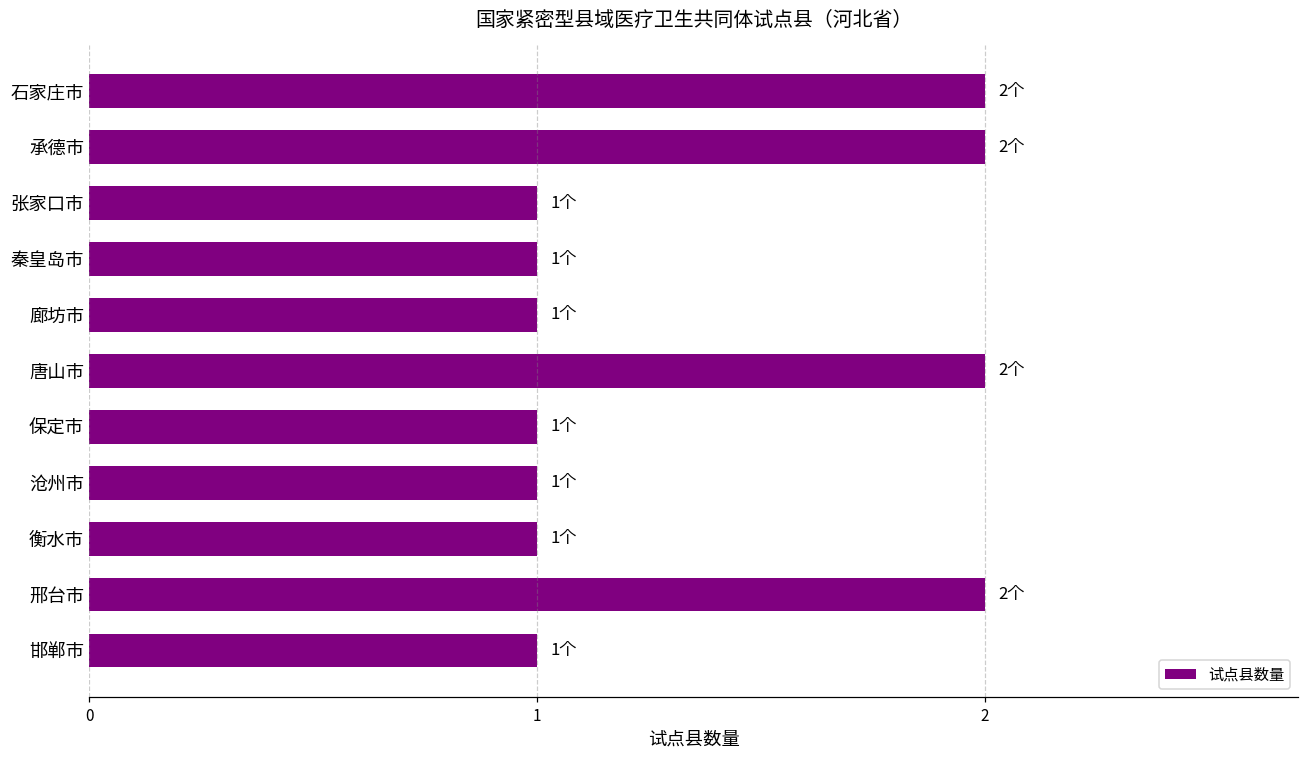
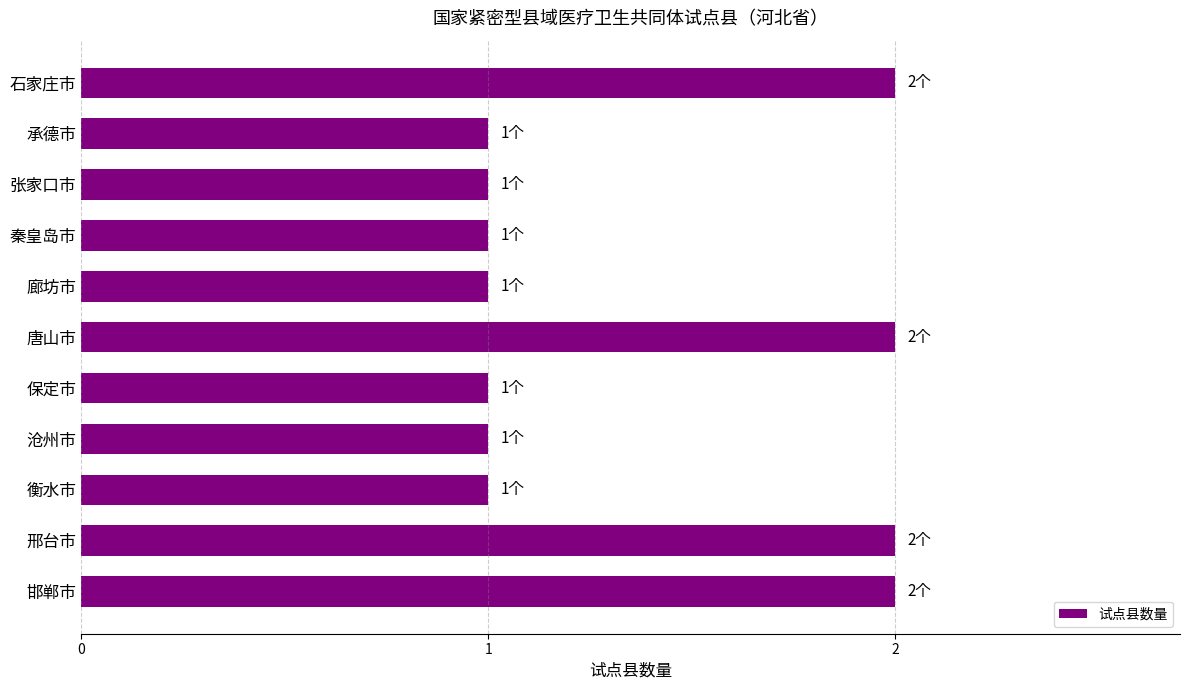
  {
    "石家庄市": "2个",
-   "承德市": "2个",
+   "承德市": "1个",
    "张家口市": "1个",
    "秦皇岛市": "1个",
    "廊坊市": "1个",
    "唐山市": "2个",
    "保定市": "1个",
    "沧州市": "1个",
    "衡水市": "1个",
    "邢台市": "2个",
-   "邯郸市": "1个"
+   "邯郸市": "2个"
  }
